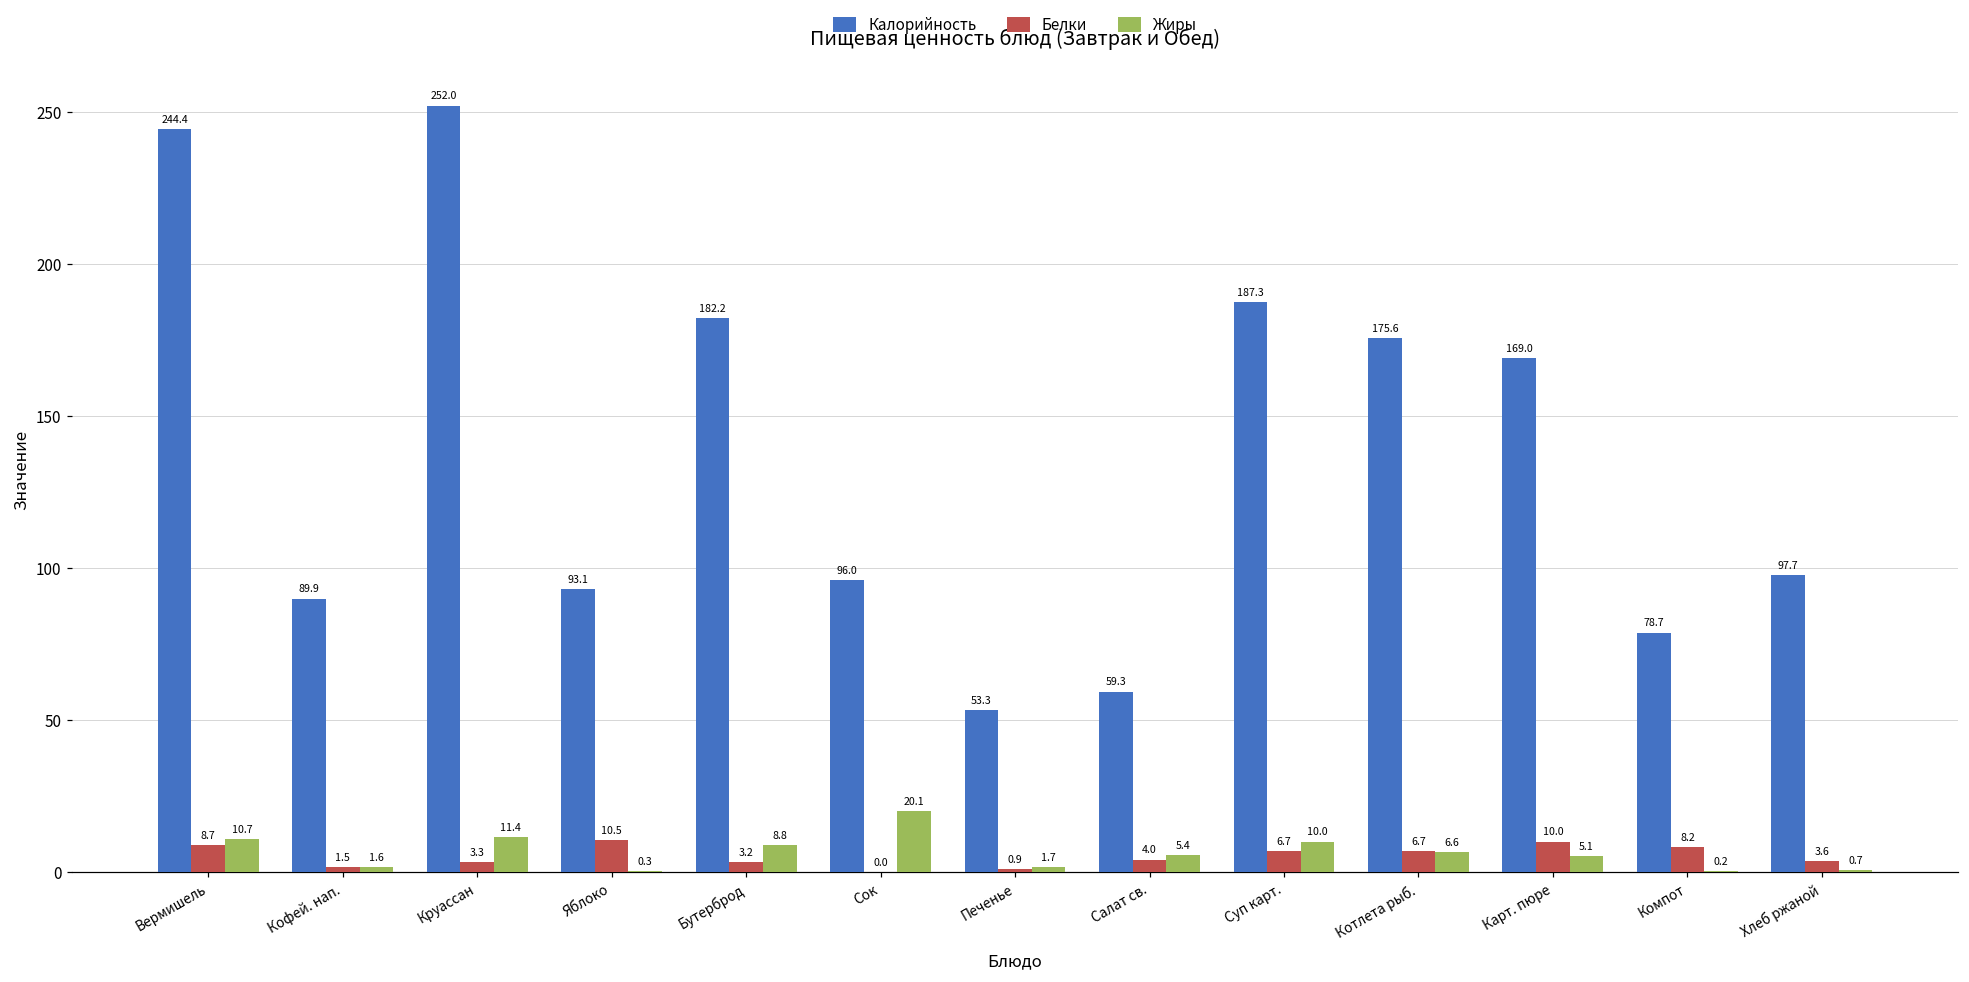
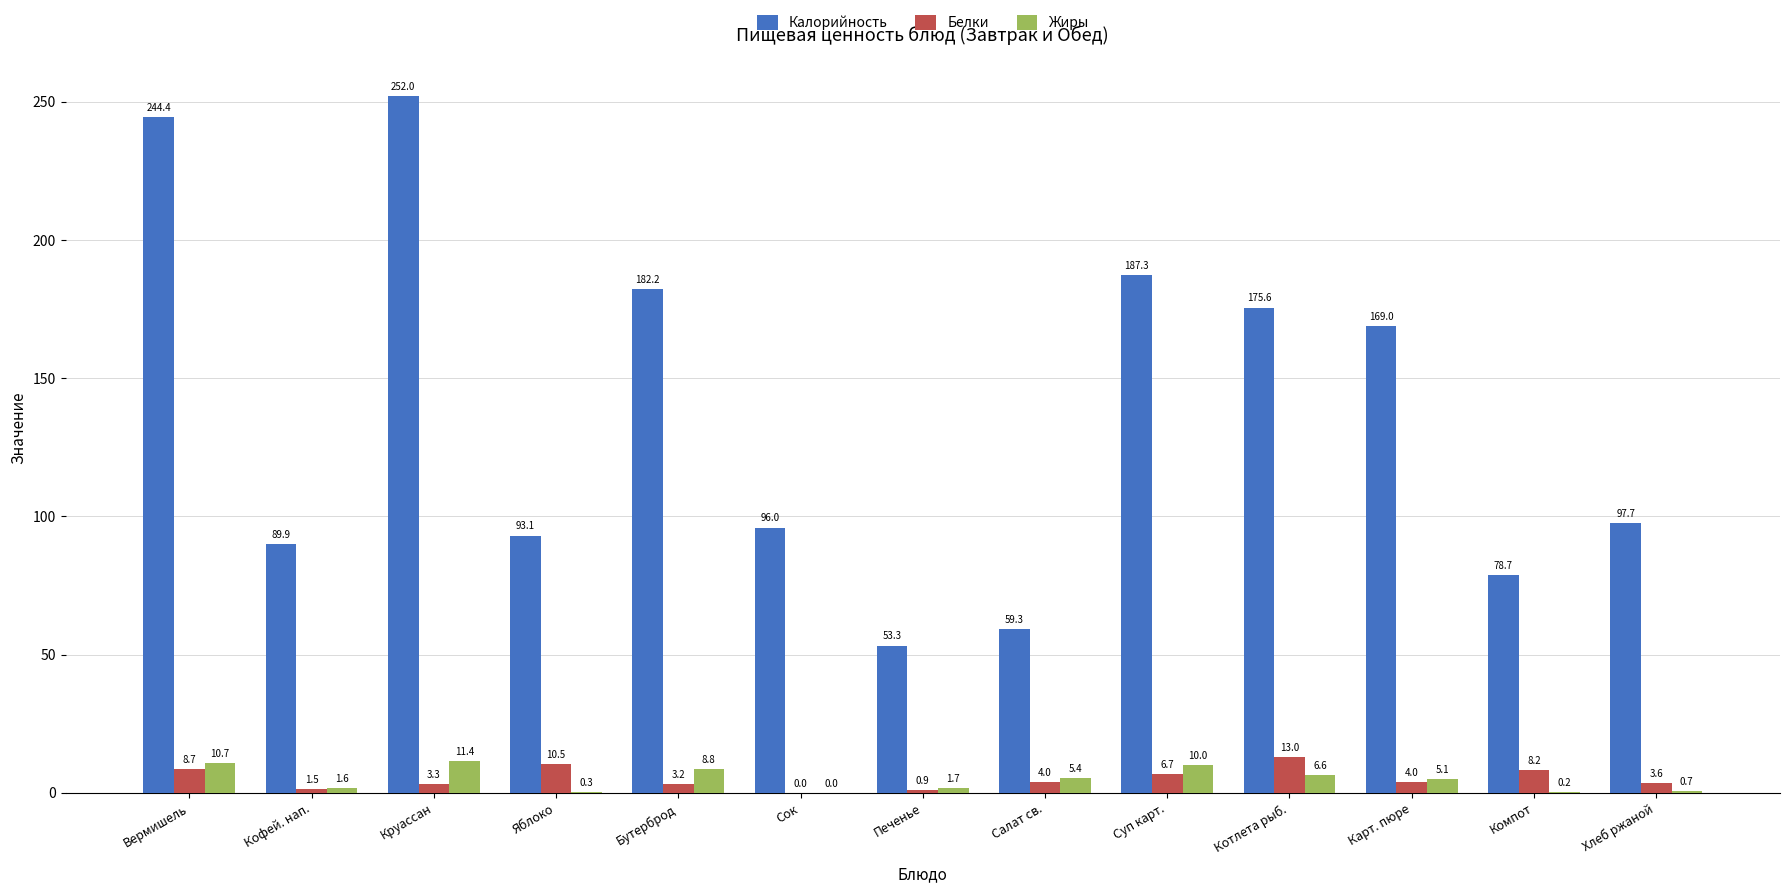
  {
    "Калорийность": {
      "Вермишель": 244.4,
      "Кофей. нап.": 89.9,
      "Круассан": 252.0,
      "Яблоко": 93.1,
      "Бутерброд": 182.2,
      "Сок": 96.0,
      "Печенье": 53.3,
      "Салат св.": 59.3,
      "Суп карт.": 187.3,
      "Котлета рыб.": 175.6,
      "Карт. пюре": 169.0,
      "Компот": 78.7,
      "Хлеб ржаной": 97.7
    },
    "Белки": {
      "Вермишель": 8.7,
      "Кофей. нап.": 1.5,
      "Круассан": 3.3,
      "Яблоко": 10.5,
      "Бутерброд": 3.2,
      "Сок": 0.0,
      "Печенье": 0.9,
      "Салат св.": 4.0,
      "Суп карт.": 6.7,
-     "Котлета рыб.": 6.7,
-     "Карт. пюре": 10.0,
+     "Котлета рыб.": 13.0,
+     "Карт. пюре": 4.0,
      "Компот": 8.2,
      "Хлеб ржаной": 3.6
    },
    "Жиры": {
      "Вермишель": 10.7,
      "Кофей. нап.": 1.6,
      "Круассан": 11.4,
      "Яблоко": 0.3,
      "Бутерброд": 8.8,
-     "Сок": 20.1,
+     "Сок": 0.0,
      "Печенье": 1.7,
      "Салат св.": 5.4,
      "Суп карт.": 10.0,
      "Котлета рыб.": 6.6,
      "Карт. пюре": 5.1,
      "Компот": 0.2,
      "Хлеб ржаной": 0.7
    }
  }
